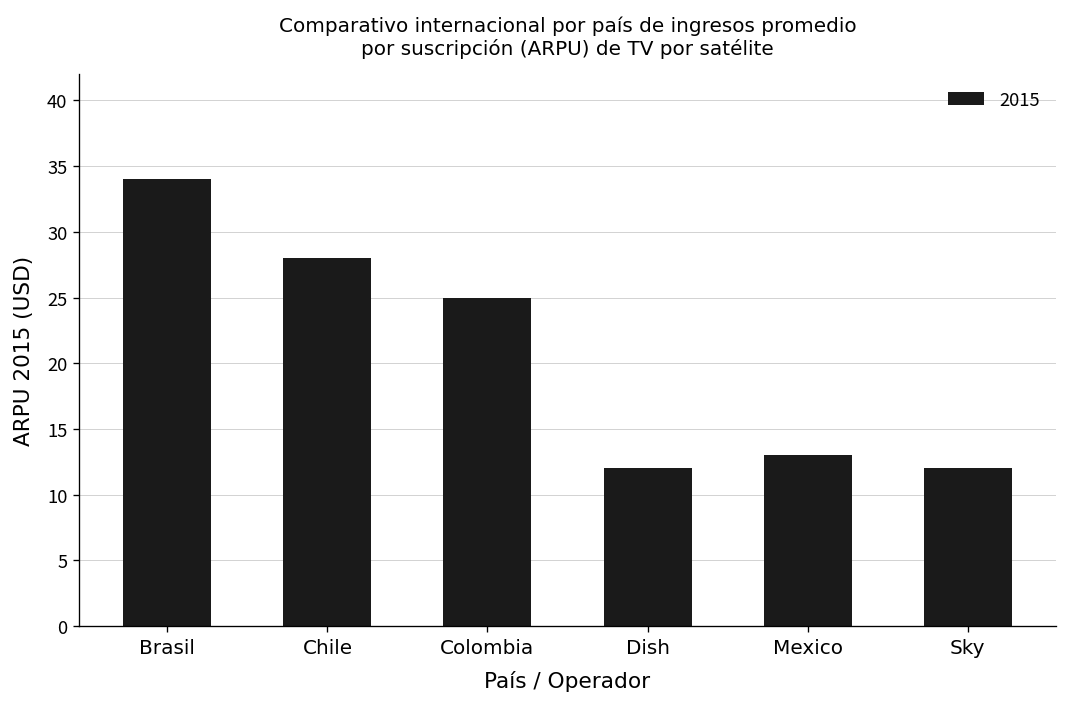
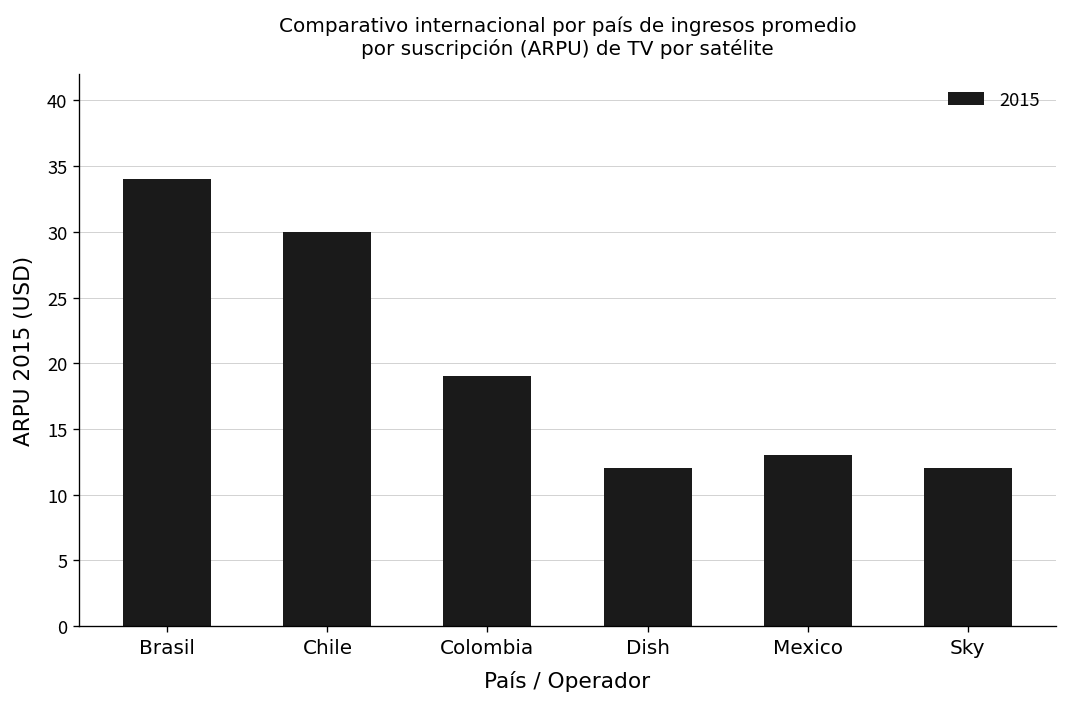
  {
    "Brasil": 34,
-   "Chile": 28,
-   "Colombia": 25,
+   "Chile": 30,
+   "Colombia": 19,
    "Dish": 12,
    "Mexico": 13,
    "Sky": 12
  }
